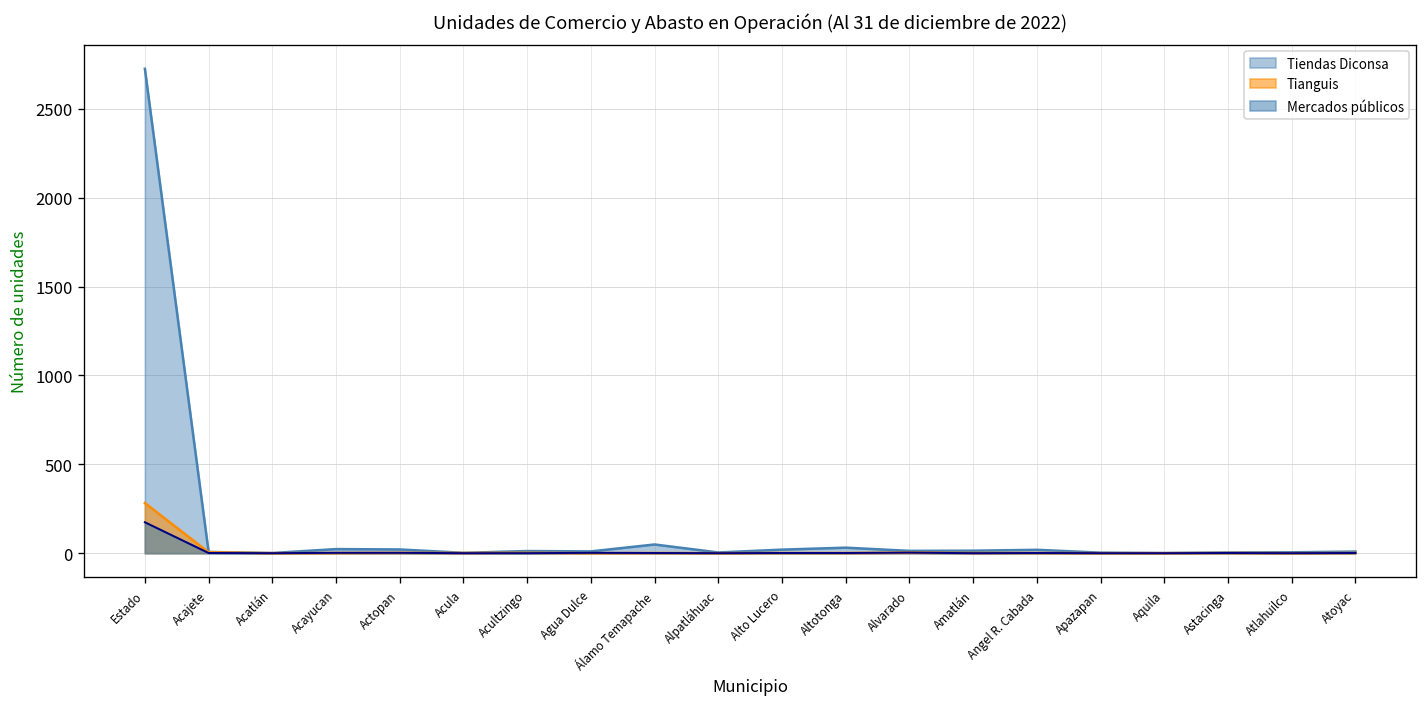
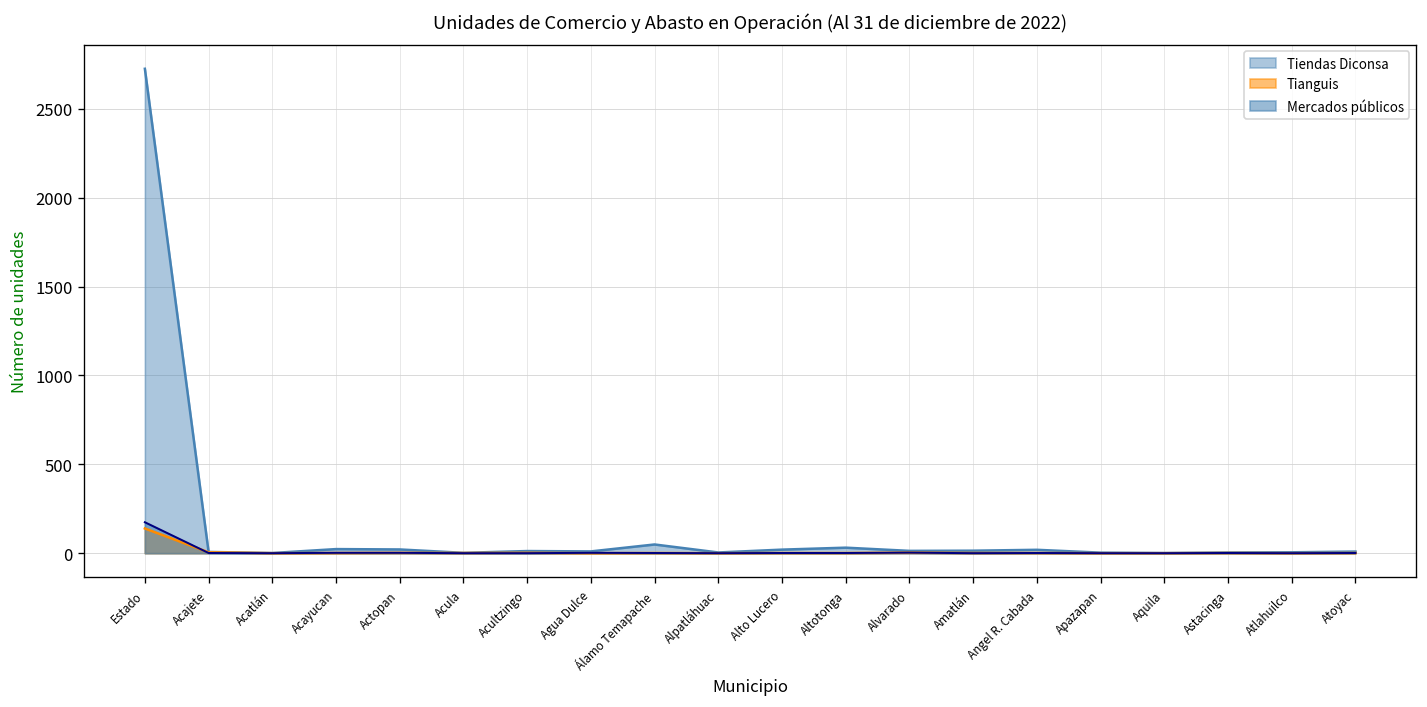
  {
    "Tianguis": {
-     "Estado": 280
+     "Estado": 140
    }
  }
